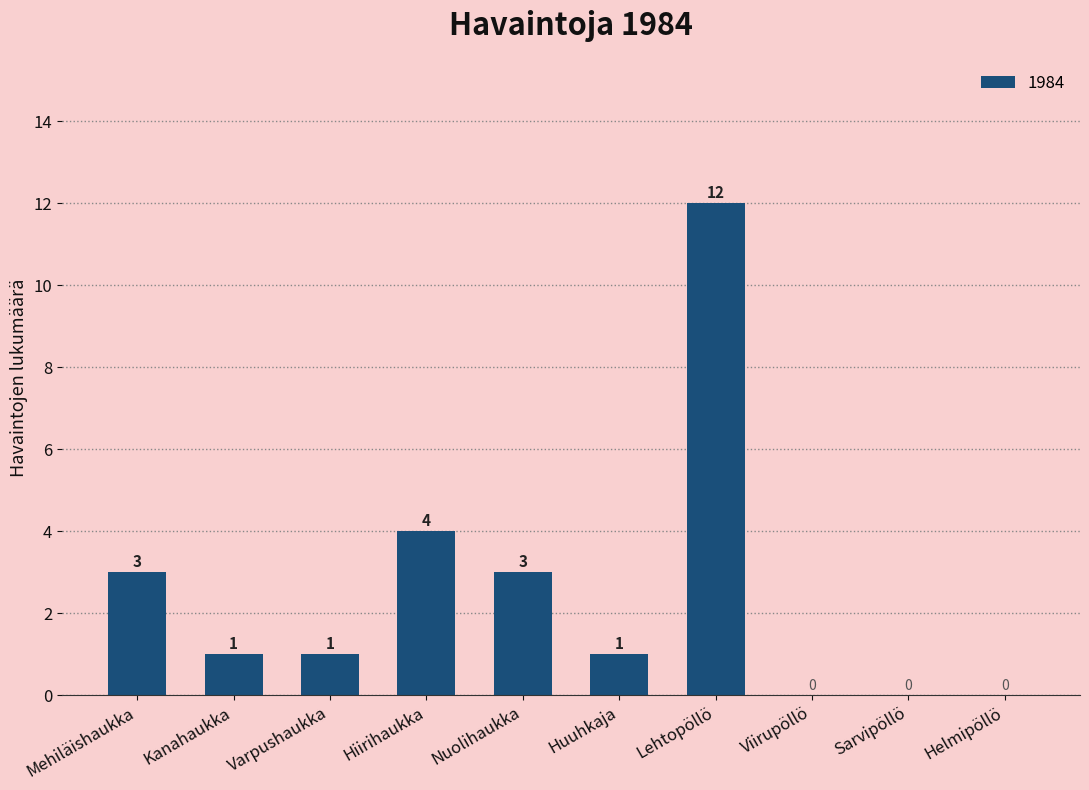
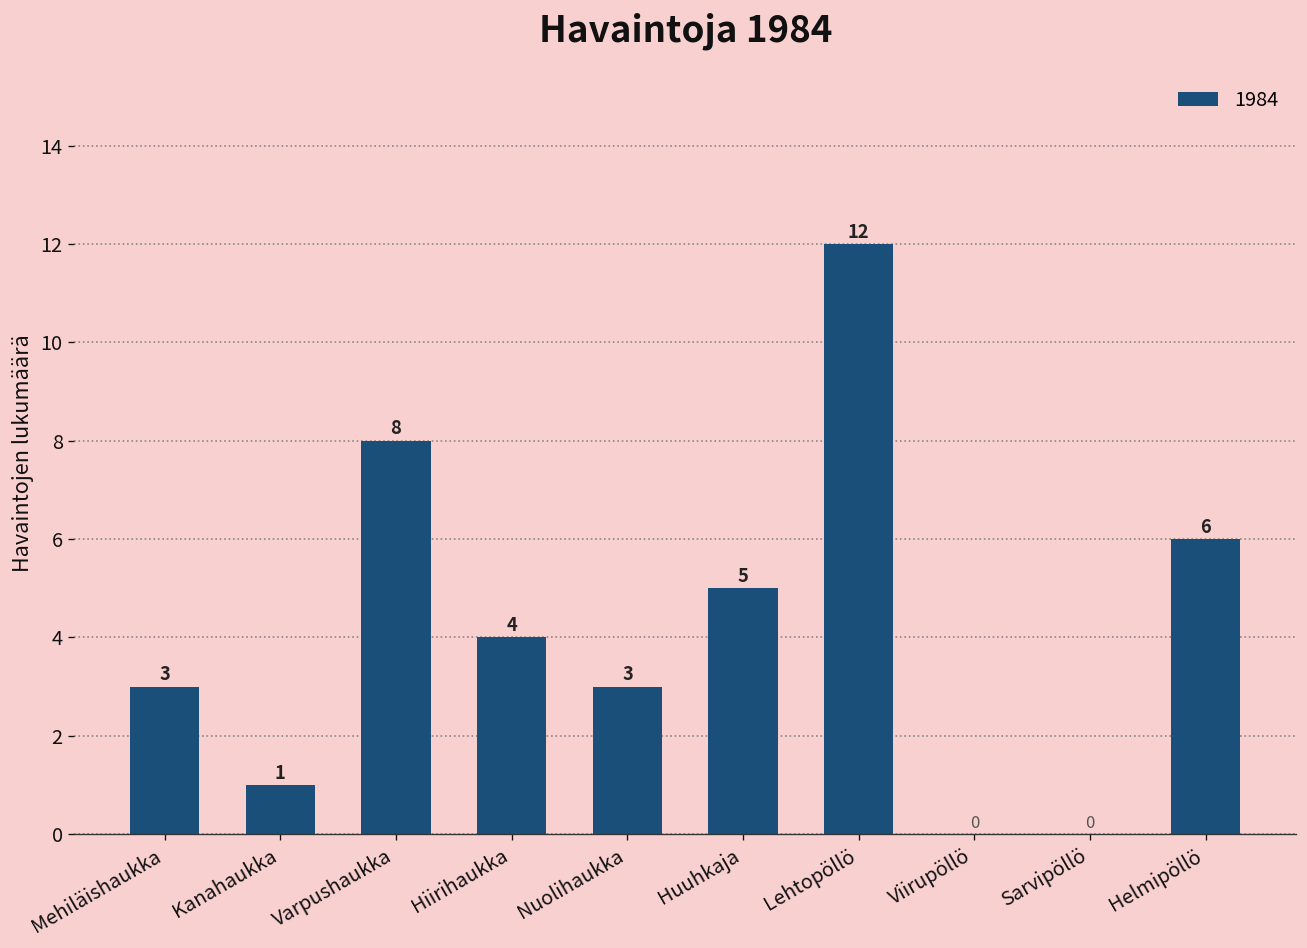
  {
    "Mehiläishaukka": 3,
    "Kanahaukka": 1,
-   "Varpushaukka": 1,
+   "Varpushaukka": 8,
    "Hiirihaukka": 4,
    "Nuolihaukka": 3,
-   "Huuhkaja": 1,
+   "Huuhkaja": 5,
    "Lehtopöllö": 12,
    "Viirupöllö": 0,
    "Sarvipöllö": 0,
-   "Helmipöllö": 0
+   "Helmipöllö": 6
  }
